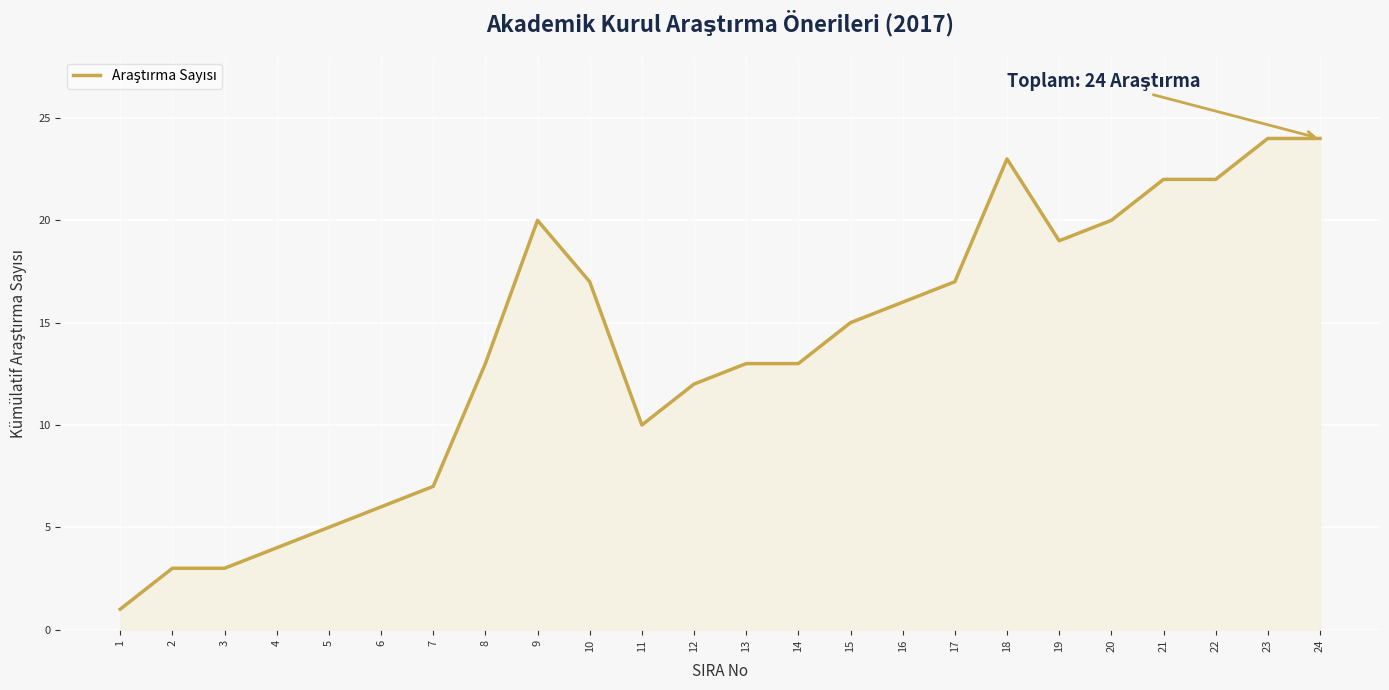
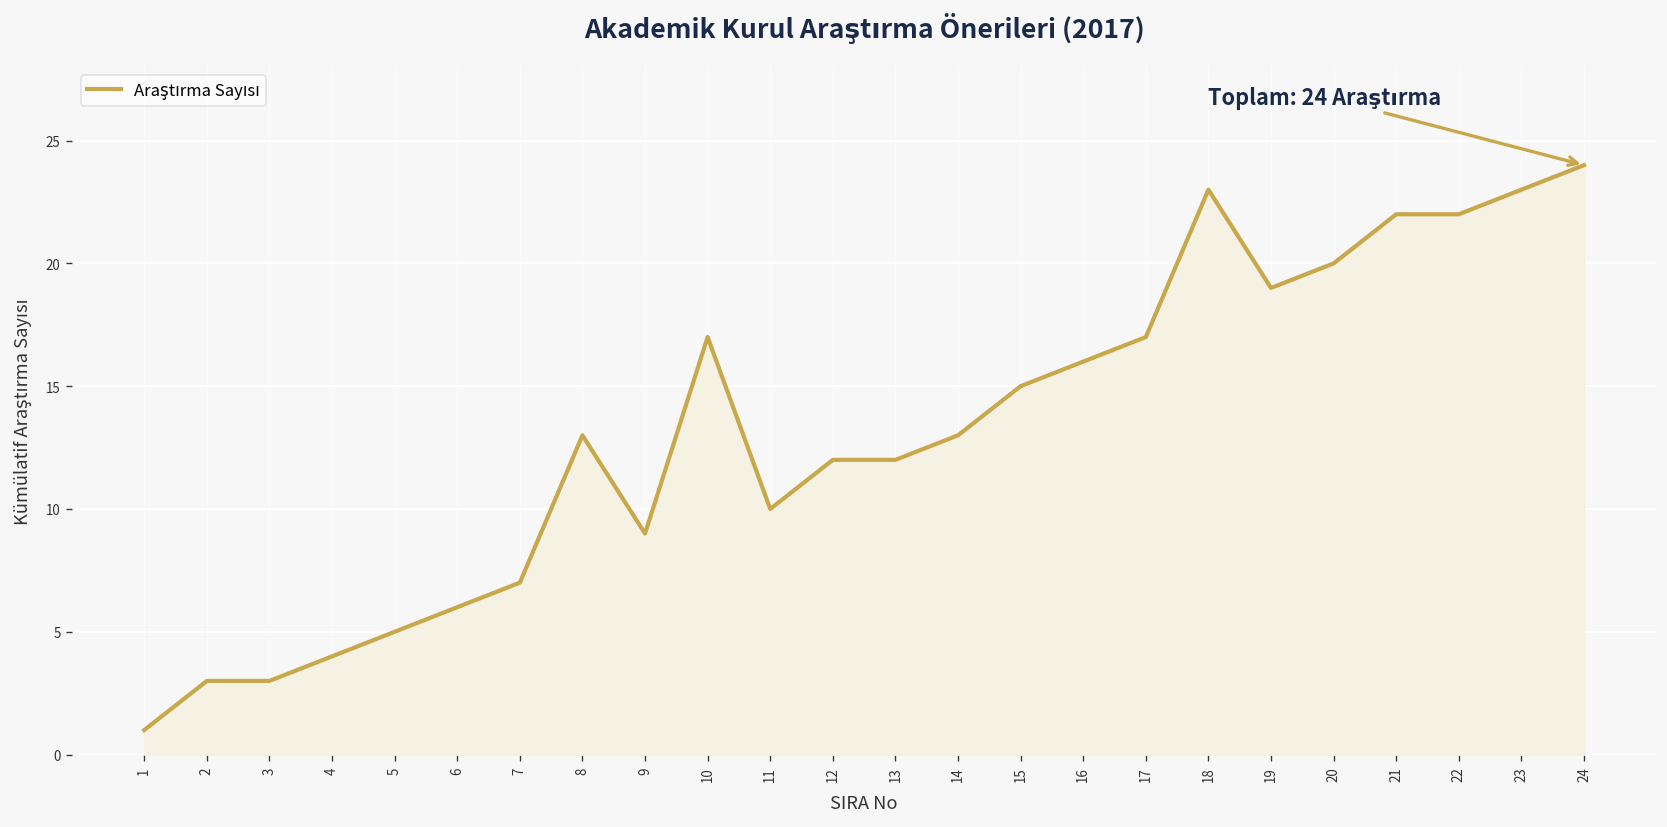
  {
    "1": 1,
    "2": 3,
    "3": 3,
    "4": 4,
    "5": 5,
    "6": 6,
    "7": 7,
    "8": 13,
-   "9": 20,
+   "9": 9,
    "10": 17,
    "11": 10,
    "12": 12,
-   "13": 13,
+   "13": 12,
    "14": 13,
    "15": 15,
    "16": 16,
    "17": 17,
    "18": 23,
    "19": 19,
    "20": 20,
    "21": 22,
    "22": 22,
-   "23": 24
+   "23": 23
  }
